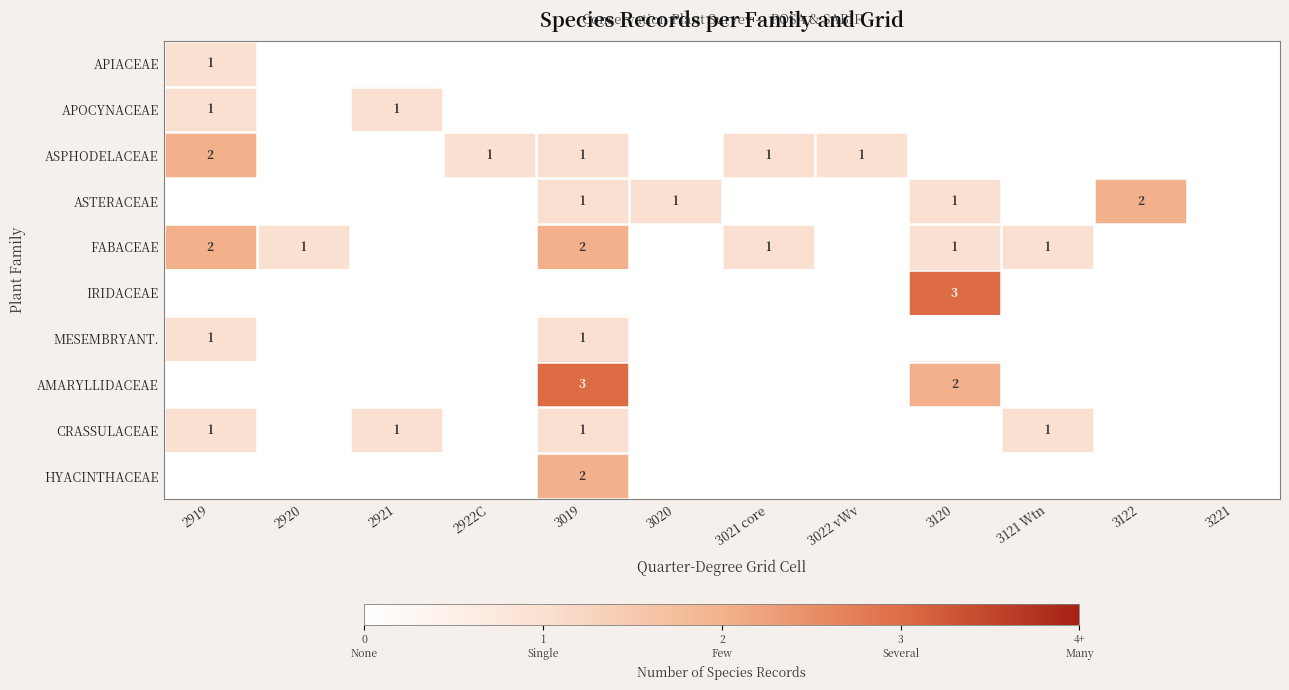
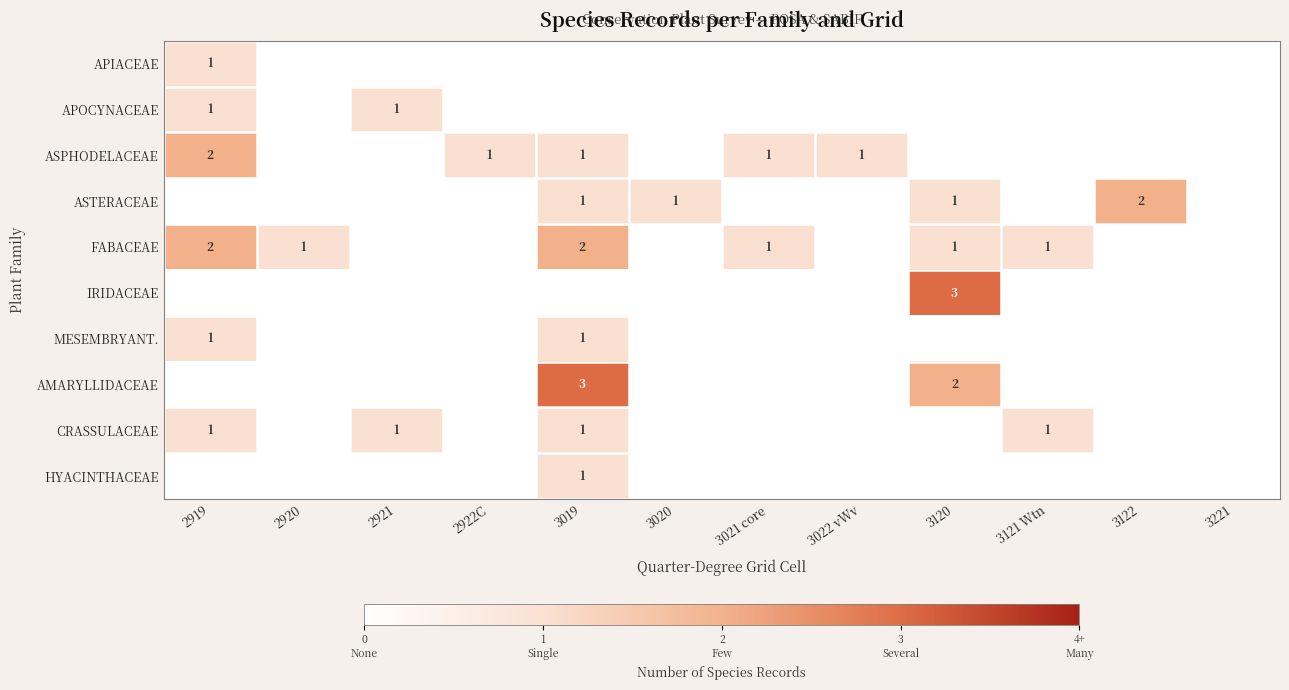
  {
    "APIACEAE": {
      "2919": 1
    },
    "APOCYNACEAE": {
      "2919": 1,
      "2921": 1
    },
    "ASPHODELACEAE": {
      "2919": 2,
      "2922C": 1,
      "3019": 1,
      "3021 core": 1,
      "3022 vWv": 1
    },
    "ASTERACEAE": {
      "3019": 1,
      "3020": 1,
      "3120": 1,
      "3122": 2
    },
    "FABACEAE": {
      "2919": 2,
      "2920": 1,
      "3019": 2,
      "3021 core": 1,
      "3120": 1,
      "3121 Wtn": 1
    },
    "IRIDACEAE": {
      "3120": 3
    },
    "MESEMBRYANT.": {
      "2919": 1,
      "3019": 1
    },
    "AMARYLLIDACEAE": {
      "3019": 3,
      "3120": 2
    },
    "CRASSULACEAE": {
      "2919": 1,
      "2921": 1,
      "3019": 1,
      "3121 Wtn": 1
    },
    "HYACINTHACEAE": {
-     "3019": 2
+     "3019": 1
    }
  }
